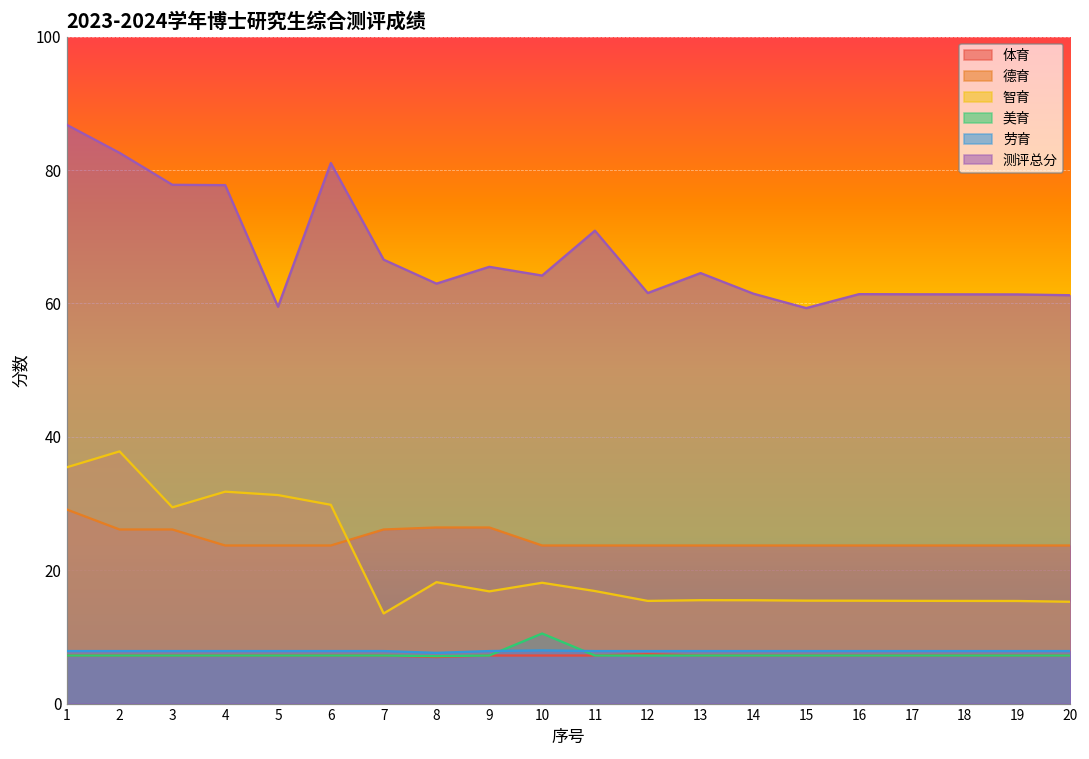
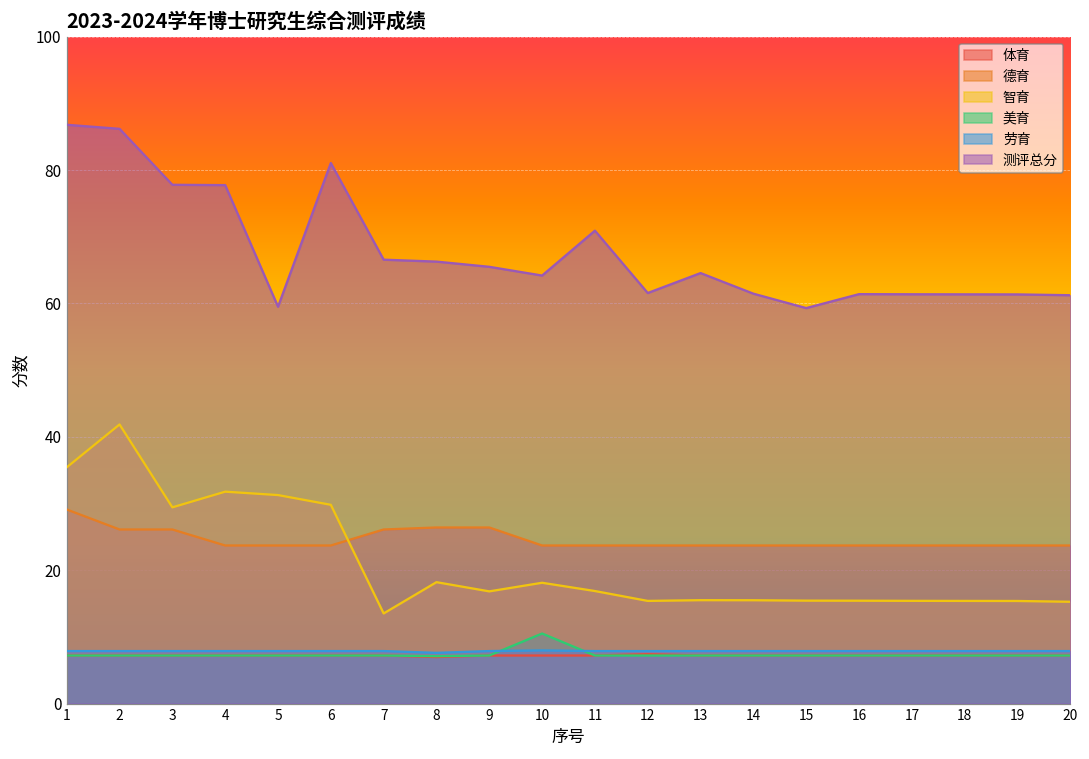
  {
    "智育": {
      "1": 35,
-     "2": 38,
+     "2": 42,
      "3": 29,
      "4": 32,
      "5": 31,
      "6": 30,
      "7": 14,
      "8": 18,
      "9": 17,
      "10": 18,
      "11": 17,
      "12": 15,
      "13": 16,
      "14": 15,
      "15": 15,
      "16": 15,
      "17": 15,
      "18": 15,
      "19": 15,
      "20": 15
    },
    "美育": {
      "10": 11
    },
    "劳育": {
      "1": 8,
      "2": 8,
      "3": 8,
      "4": 8,
      "5": 8,
      "6": 8,
      "7": 8,
      "8": 8,
      "9": 8,
      "10": 8,
      "11": 8,
      "12": 8,
      "13": 8,
      "14": 8,
      "15": 8,
      "16": 8,
      "17": 8,
      "18": 8,
      "19": 8,
      "20": 8
    },
    "测评总分": {
      "1": 87,
-     "2": 83,
+     "2": 86,
      "3": 78,
      "4": 78,
      "5": 60,
      "6": 81,
      "7": 67,
-     "8": 63,
+     "8": 66,
      "9": 65,
      "10": 64,
      "11": 71,
      "12": 62,
      "13": 65,
      "14": 61,
      "15": 59,
      "16": 61,
      "17": 61,
      "18": 61,
      "19": 61,
      "20": 61
    }
  }
